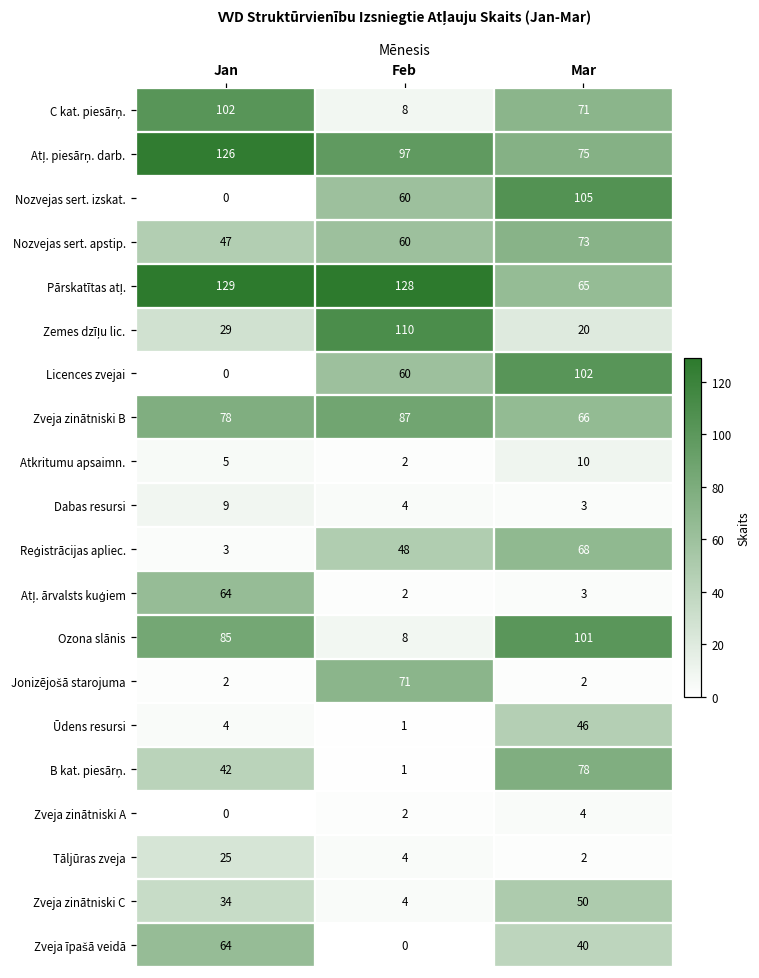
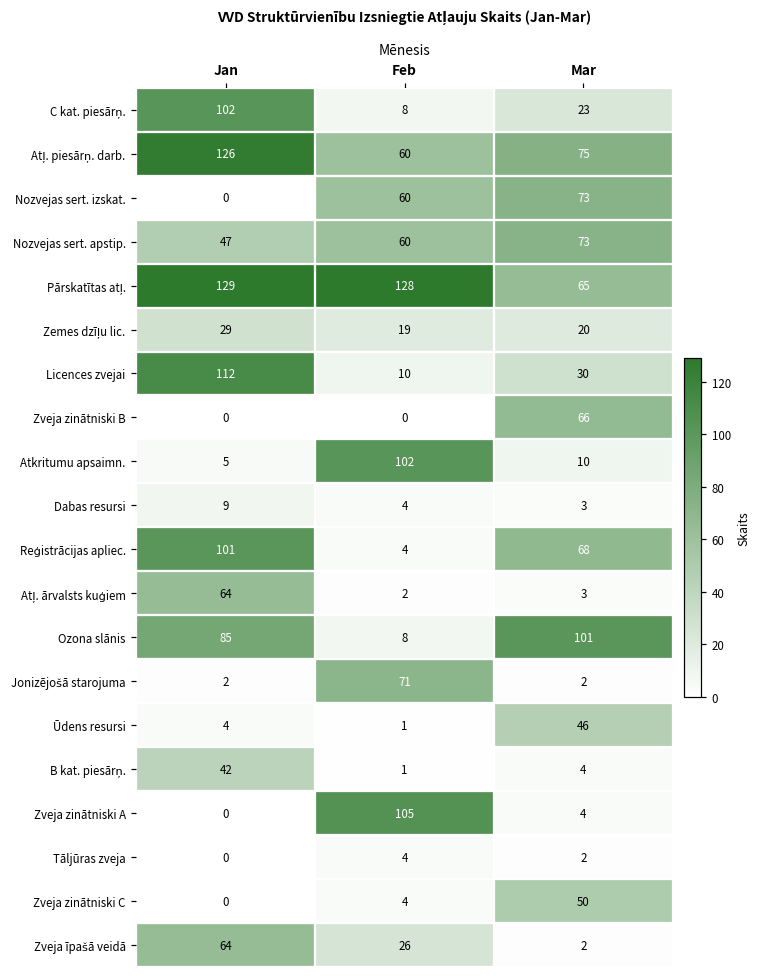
  {
    "C kat. piesārņ.": {
      "Jan": 102,
      "Feb": 8,
-     "Mar": 71
+     "Mar": 23
    },
    "Atļ. piesārņ. darb.": {
      "Jan": 126,
-     "Feb": 97,
+     "Feb": 60,
      "Mar": 75
    },
    "Nozvejas sert. izskat.": {
      "Jan": 0,
      "Feb": 60,
-     "Mar": 105
+     "Mar": 73
    },
    "Nozvejas sert. apstip.": {
      "Jan": 47,
      "Feb": 60,
      "Mar": 73
    },
    "Pārskatītas atļ.": {
      "Jan": 129,
      "Feb": 128,
      "Mar": 65
    },
    "Zemes dzīļu lic.": {
      "Jan": 29,
-     "Feb": 110,
+     "Feb": 19,
      "Mar": 20
    },
    "Licences zvejai": {
-     "Jan": 0,
-     "Feb": 60,
-     "Mar": 102
+     "Jan": 112,
+     "Feb": 10,
+     "Mar": 30
    },
    "Zveja zinātniski B": {
-     "Jan": 78,
-     "Feb": 87,
+     "Jan": 0,
+     "Feb": 0,
      "Mar": 66
    },
    "Atkritumu apsaimn.": {
      "Jan": 5,
-     "Feb": 2,
+     "Feb": 102,
      "Mar": 10
    },
    "Dabas resursi": {
      "Jan": 9,
      "Feb": 4,
      "Mar": 3
    },
    "Reģistrācijas apliec.": {
-     "Jan": 3,
-     "Feb": 48,
+     "Jan": 101,
+     "Feb": 4,
      "Mar": 68
    },
    "Atļ. ārvalsts kuģiem": {
      "Jan": 64,
      "Feb": 2,
      "Mar": 3
    },
    "Ozona slānis": {
      "Jan": 85,
      "Feb": 8,
      "Mar": 101
    },
    "Jonizējošā starojuma": {
      "Jan": 2,
      "Feb": 71,
      "Mar": 2
    },
    "Ūdens resursi": {
      "Jan": 4,
      "Feb": 1,
      "Mar": 46
    },
    "B kat. piesārņ.": {
      "Jan": 42,
      "Feb": 1,
-     "Mar": 78
+     "Mar": 4
    },
    "Zveja zinātniski A": {
      "Jan": 0,
-     "Feb": 2,
+     "Feb": 105,
      "Mar": 4
    },
    "Tāljūras zveja": {
-     "Jan": 25,
+     "Jan": 0,
      "Feb": 4,
      "Mar": 2
    },
    "Zveja zinātniski C": {
-     "Jan": 34,
+     "Jan": 0,
      "Feb": 4,
      "Mar": 50
    },
    "Zveja īpašā veidā": {
      "Jan": 64,
-     "Feb": 0,
-     "Mar": 40
+     "Feb": 26,
+     "Mar": 2
    }
  }
